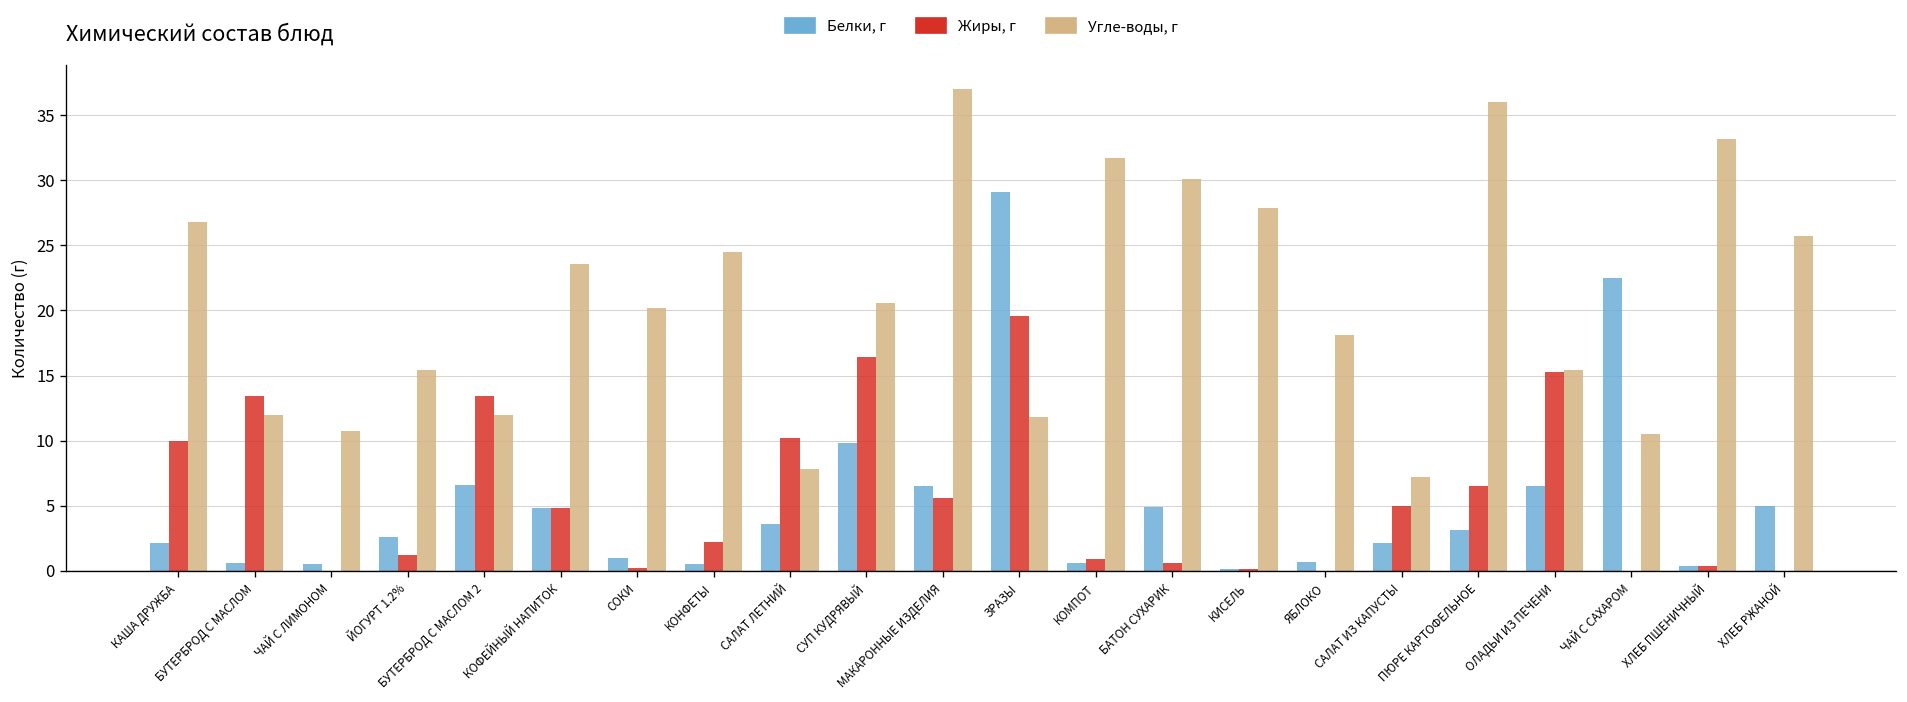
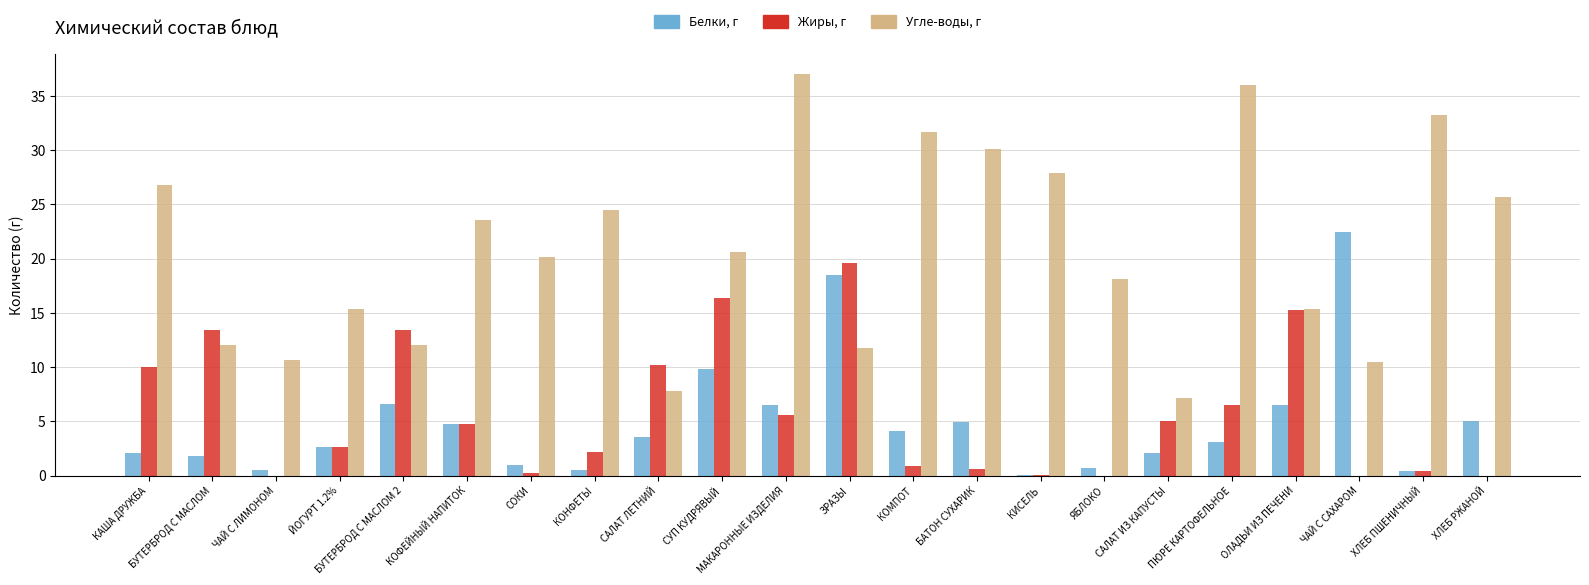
  {
    "Белки, г": {
      "КАША ДРУЖБА": 2.1,
-     "БУТЕРБРОД С МАСЛОМ": 0.6,
+     "БУТЕРБРОД С МАСЛОМ": 1.8,
      "ЧАЙ С ЛИМОНОМ": 0.5,
      "ЙОГУРТ 1.2%": 2.6,
      "БУТЕРБРОД С МАСЛОМ 2": 6.6,
      "КОФЕЙНЫЙ НАПИТОК": 4.8,
      "СОКИ": 1.0,
      "КОНФЕТЫ": 0.5,
      "САЛАТ ЛЕТНИЙ": 3.6,
      "СУП КУДРЯВЫЙ": 9.8,
      "МАКАРОННЫЕ ИЗДЕЛИЯ": 6.5,
-     "ЗРАЗЫ": 29.1,
-     "КОМПОТ": 0.6,
+     "ЗРАЗЫ": 18.5,
+     "КОМПОТ": 4.1,
      "БАТОН СУХАРИК": 4.9,
      "ЯБЛОКО": 0.7,
      "САЛАТ ИЗ КАПУСТЫ": 2.1,
      "ПЮРЕ КАРТОФЕЛЬНОЕ": 3.1,
      "ОЛАДЬИ ИЗ ПЕЧЕНИ": 6.5,
      "ЧАЙ С САХАРОМ": 22.5,
      "ХЛЕБ ПШЕНИЧНЫЙ": 0.4,
      "ХЛЕБ РЖАНОЙ": 5.0
    },
    "Жиры, г": {
      "КАША ДРУЖБА": 10.0,
      "БУТЕРБРОД С МАСЛОМ": 13.4,
      "ЧАЙ С ЛИМОНОМ": 0.0,
-     "ЙОГУРТ 1.2%": 1.2,
+     "ЙОГУРТ 1.2%": 2.6,
      "БУТЕРБРОД С МАСЛОМ 2": 13.4,
      "КОФЕЙНЫЙ НАПИТОК": 4.8,
      "КОНФЕТЫ": 2.2,
      "САЛАТ ЛЕТНИЙ": 10.2,
      "СУП КУДРЯВЫЙ": 16.4,
      "МАКАРОННЫЕ ИЗДЕЛИЯ": 5.6,
      "ЗРАЗЫ": 19.6,
      "КОМПОТ": 0.9,
      "БАТОН СУХАРИК": 0.6,
      "ЯБЛОКО": 0.0,
      "САЛАТ ИЗ КАПУСТЫ": 5.0,
      "ПЮРЕ КАРТОФЕЛЬНОЕ": 6.5,
      "ОЛАДЬИ ИЗ ПЕЧЕНИ": 15.3,
      "ЧАЙ С САХАРОМ": 0.0,
      "ХЛЕБ ПШЕНИЧНЫЙ": 0.4,
      "ХЛЕБ РЖАНОЙ": 0.0
    },
    "Угле-воды, г": {
      "КАША ДРУЖБА": 26.8,
      "БУТЕРБРОД С МАСЛОМ": 12.0,
      "ЧАЙ С ЛИМОНОМ": 10.7,
      "ЙОГУРТ 1.2%": 15.4,
      "БУТЕРБРОД С МАСЛОМ 2": 12.0,
      "КОФЕЙНЫЙ НАПИТОК": 23.6,
      "СОКИ": 20.2,
      "КОНФЕТЫ": 24.5,
      "САЛАТ ЛЕТНИЙ": 7.8,
      "СУП КУДРЯВЫЙ": 20.6,
      "МАКАРОННЫЕ ИЗДЕЛИЯ": 37.0,
      "ЗРАЗЫ": 11.8,
      "КОМПОТ": 31.7,
      "БАТОН СУХАРИК": 30.1,
      "КИСЕЛЬ": 27.9,
      "ЯБЛОКО": 18.1,
      "САЛАТ ИЗ КАПУСТЫ": 7.2,
      "ПЮРЕ КАРТОФЕЛЬНОЕ": 36.0,
      "ОЛАДЬИ ИЗ ПЕЧЕНИ": 15.4,
      "ЧАЙ С САХАРОМ": 10.5,
      "ХЛЕБ ПШЕНИЧНЫЙ": 33.2,
      "ХЛЕБ РЖАНОЙ": 25.7
    }
  }
